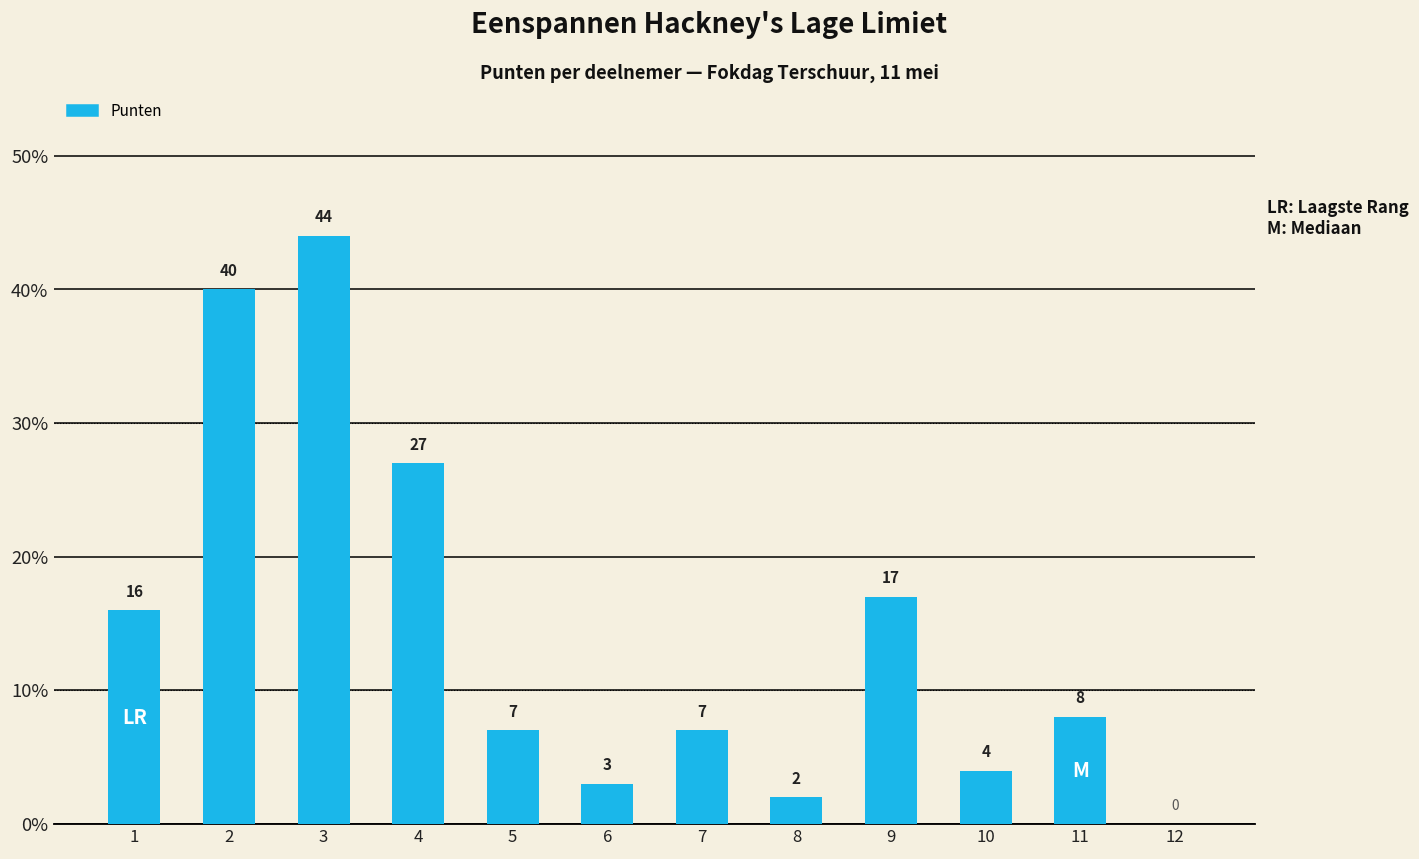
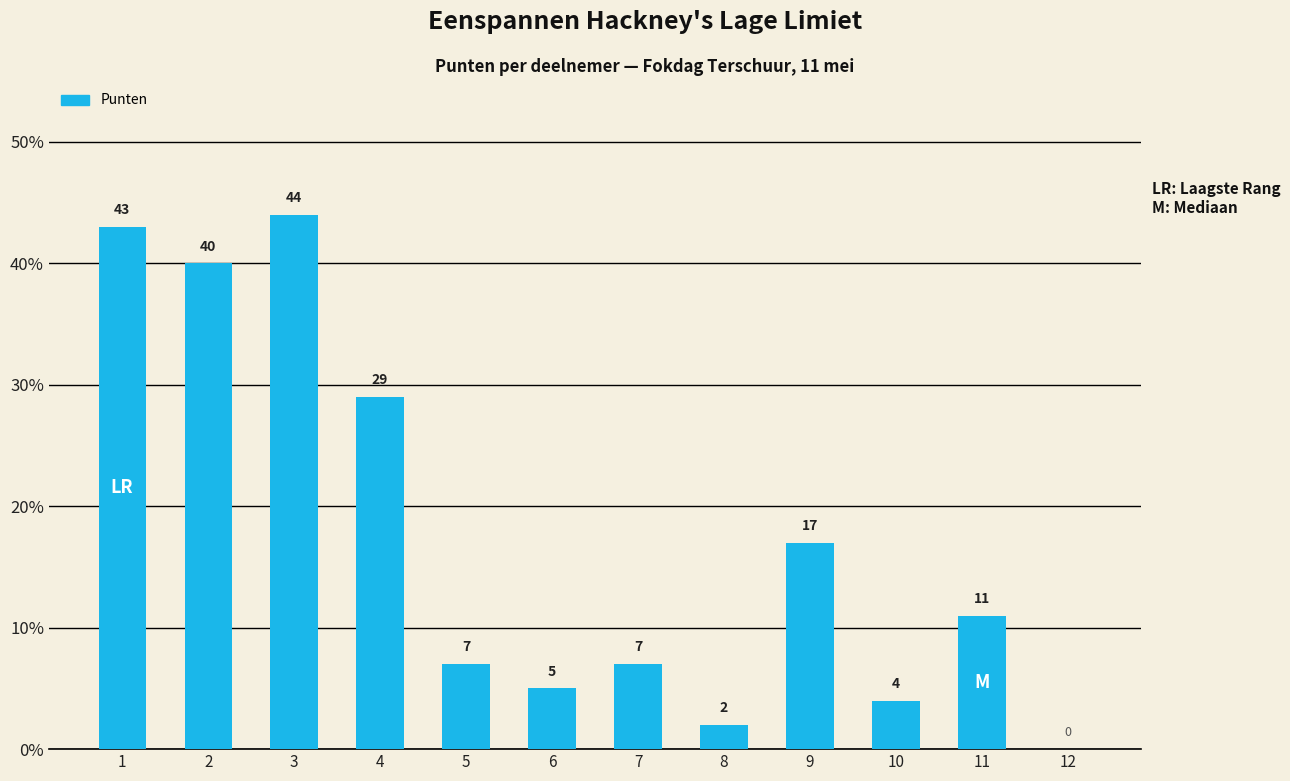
  {
-   "1": 16,
+   "1": 43,
    "2": 40,
    "3": 44,
-   "4": 27,
+   "4": 29,
    "5": 7,
-   "6": 3,
+   "6": 5,
    "7": 7,
    "8": 2,
    "9": 17,
    "10": 4,
-   "11": 8,
+   "11": 11,
    "12": 0
  }
